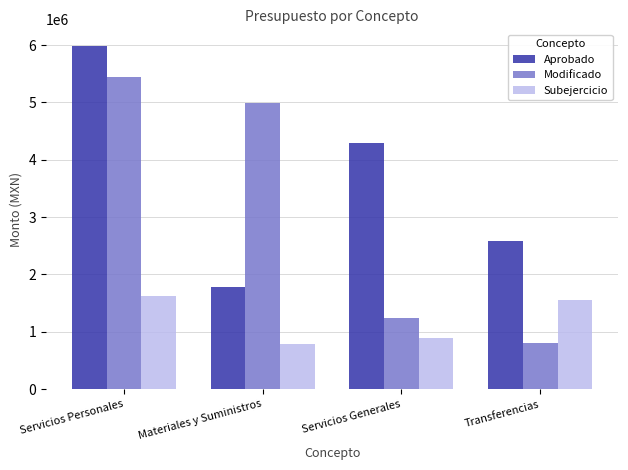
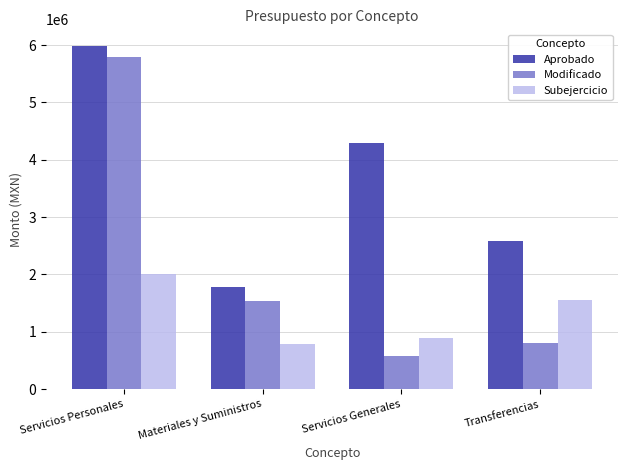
  {
    "Aprobado": {
      "Servicios Personales": 6000000,
      "Materiales y Suministros": 1800000,
      "Servicios Generales": 4300000,
      "Transferencias": 2600000
    },
    "Modificado": {
-     "Servicios Personales": 5500000,
-     "Materiales y Suministros": 5000000,
-     "Servicios Generales": 1200000,
+     "Servicios Personales": 5800000,
+     "Materiales y Suministros": 1500000,
+     "Servicios Generales": 600000,
      "Transferencias": 800000
    },
    "Subejercicio": {
-     "Servicios Personales": 1600000,
+     "Servicios Personales": 2000000,
      "Materiales y Suministros": 800000,
      "Servicios Generales": 900000,
      "Transferencias": 1600000
    }
  }
